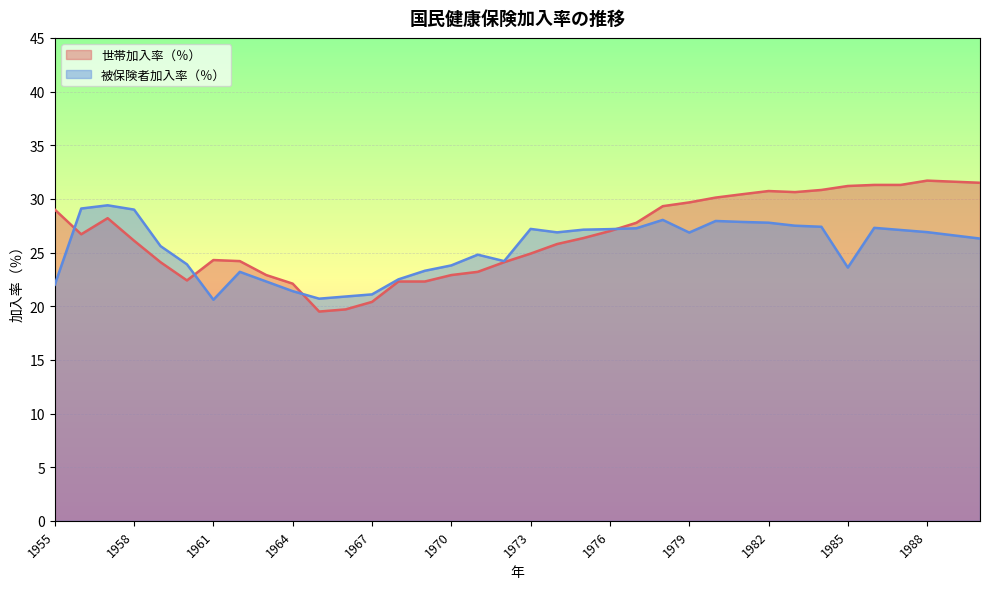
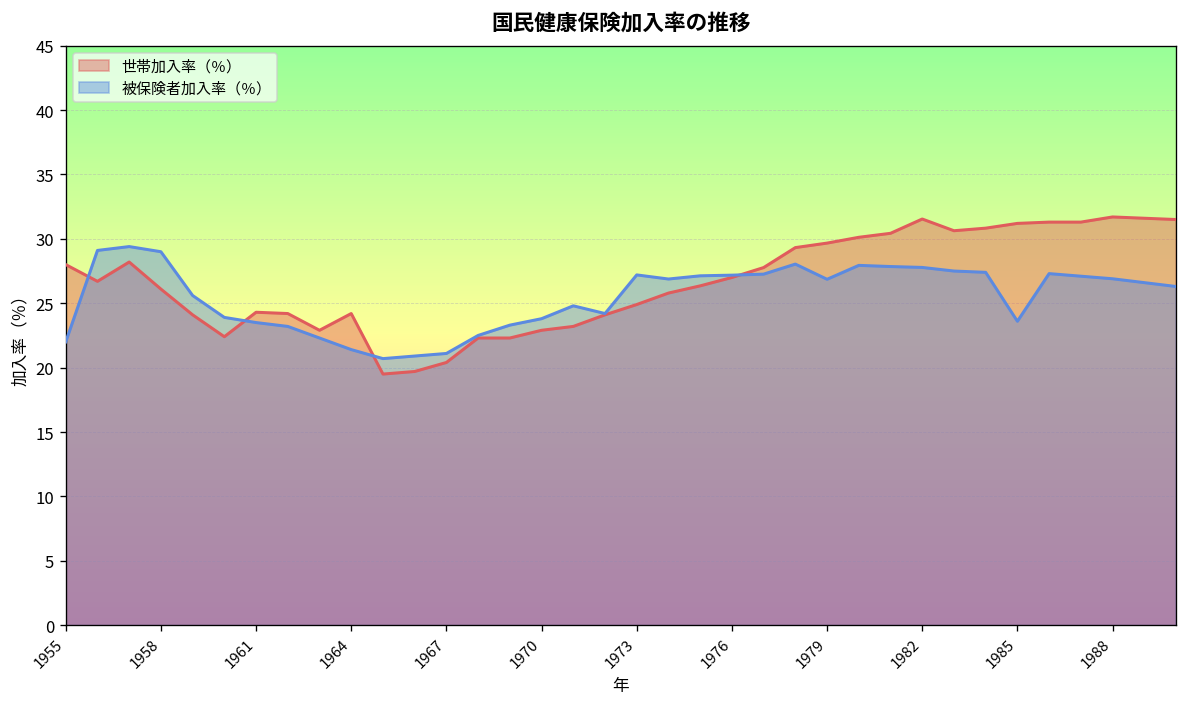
  {
    "世帯加入率（％）": {
-     "1955": 29,
+     "1955": 28,
      "1958": 26.1,
      "1961": 24.3,
-     "1964": 22.1,
+     "1964": 24.2,
      "1967": 20.4,
      "1970": 22.9,
      "1973": 24.9,
      "1979": 29.7,
-     "1982": 30.7,
+     "1982": 31.5,
      "1985": 31.2,
      "1988": 31.7
    },
    "被保険者加入率（％）": {
      "1955": 22.0,
      "1958": 29.0,
-     "1961": 20.6,
+     "1961": 23.5,
      "1964": 21.4,
      "1967": 21.1,
      "1970": 23.8,
      "1973": 27.2,
      "1979": 26.9,
      "1982": 27.8,
      "1985": 23.6,
      "1988": 26.9
    }
  }
